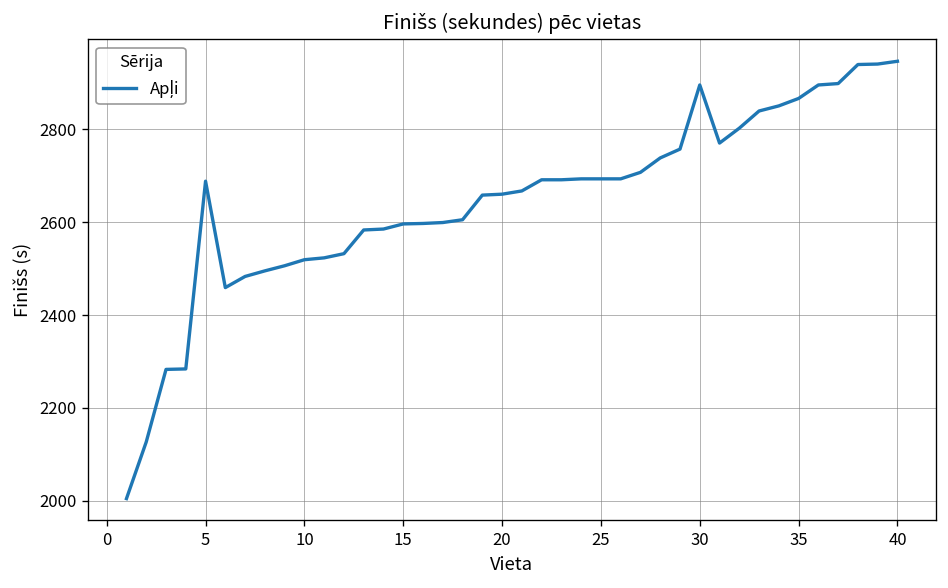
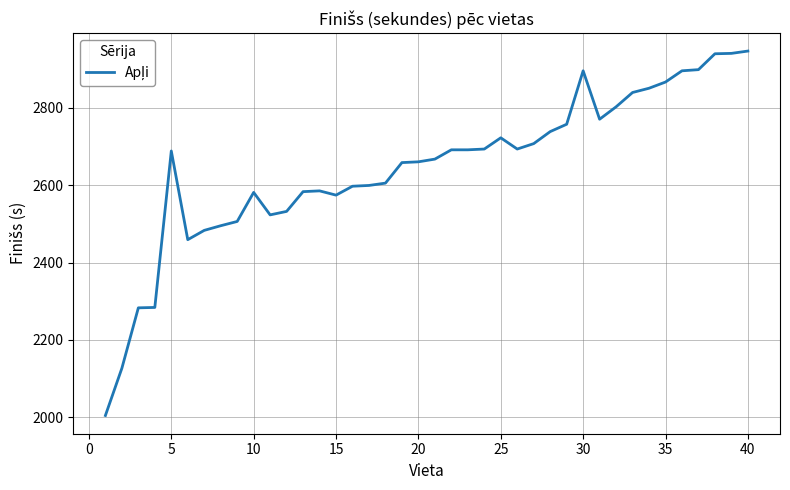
  {
    "5": 2690,
-   "10": 2520,
-   "15": 2600,
+   "10": 2580,
+   "15": 2570,
    "20": 2660,
-   "25": 2690,
+   "25": 2720,
    "30": 2900,
    "35": 2870,
    "40": 2950
  }
